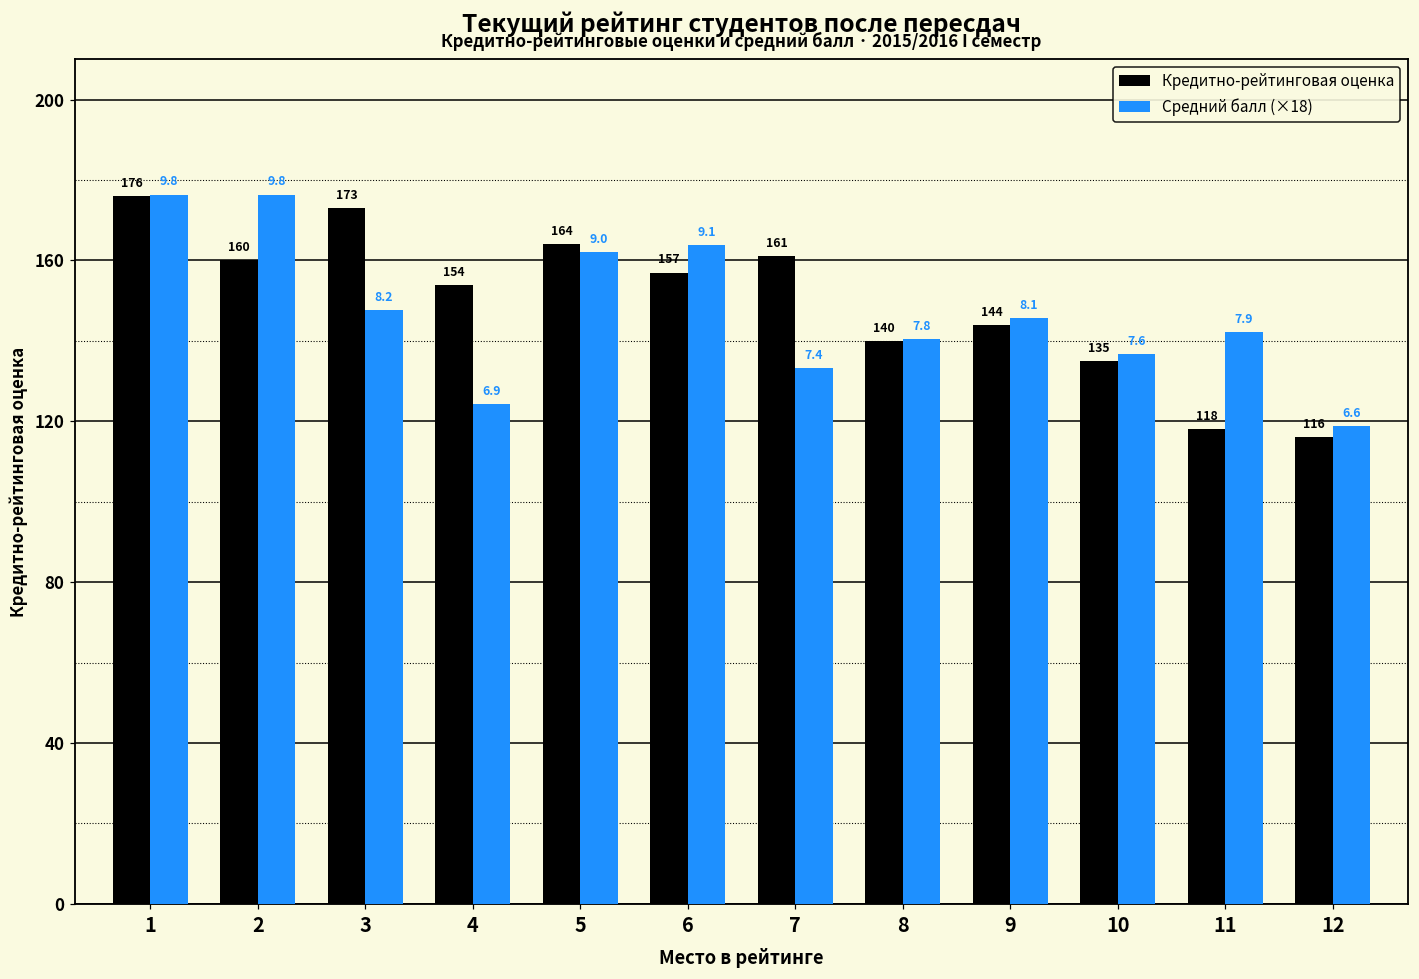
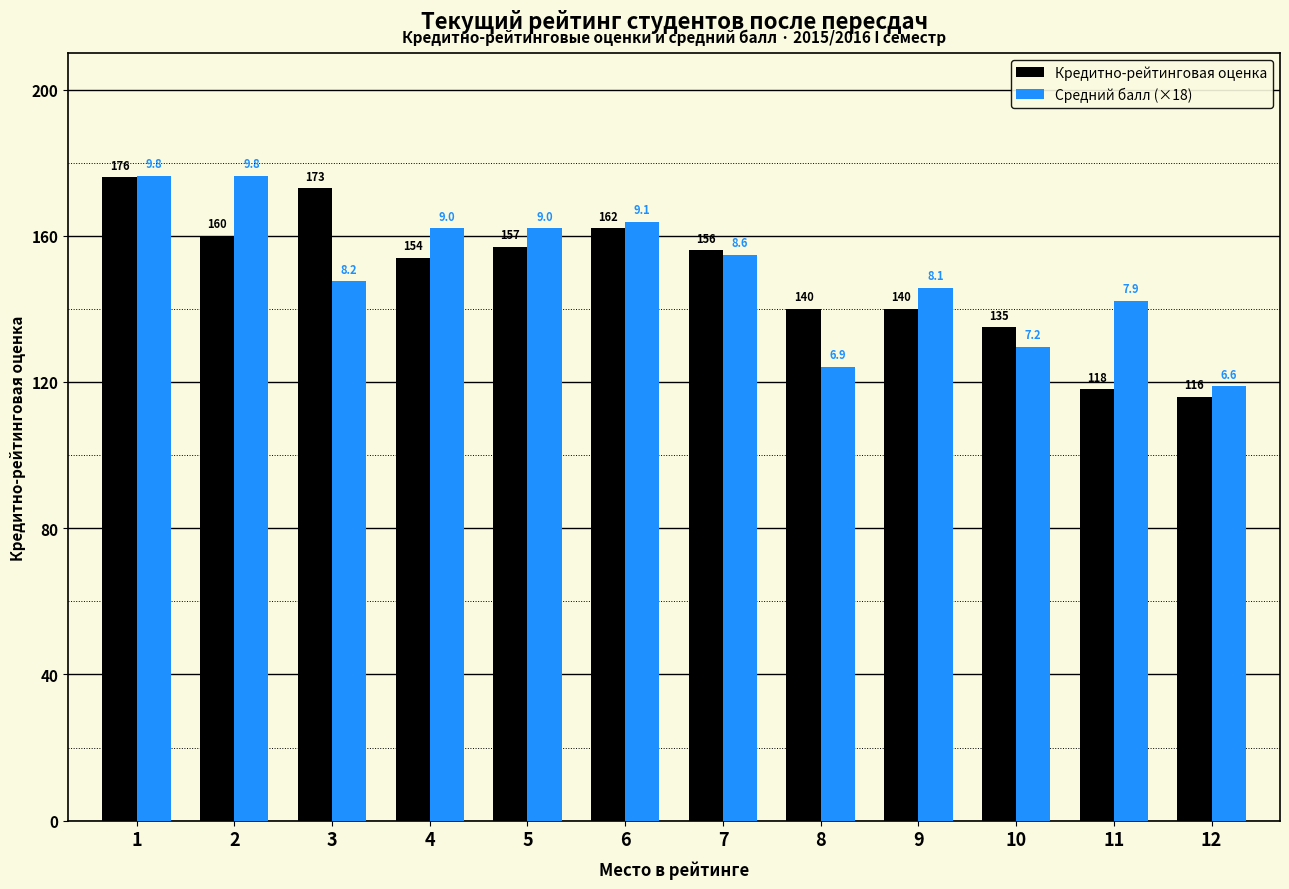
  {
    "Кредитно-рейтинговая оценка": {
      "1": 176,
      "2": 160,
      "3": 173,
      "4": 154,
-     "5": 164,
-     "6": 157,
-     "7": 161,
+     "5": 157,
+     "6": 162,
+     "7": 156,
      "8": 140,
-     "9": 144,
+     "9": 140,
      "10": 135,
      "11": 118,
      "12": 116
    },
    "Средний балл (×18)": {
-     "4": 6.9,
-     "7": 7.4,
-     "8": 7.8,
-     "10": 7.6
+     "4": 9.0,
+     "7": 8.6,
+     "8": 6.9,
+     "10": 7.2
    }
  }
